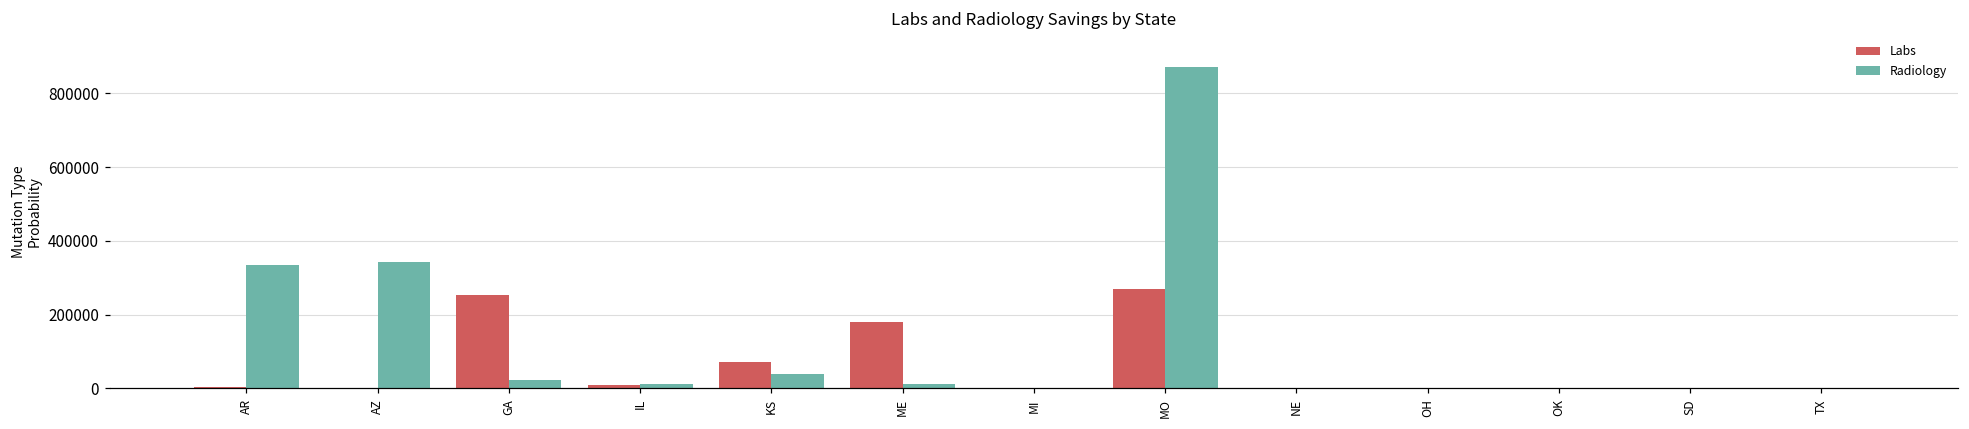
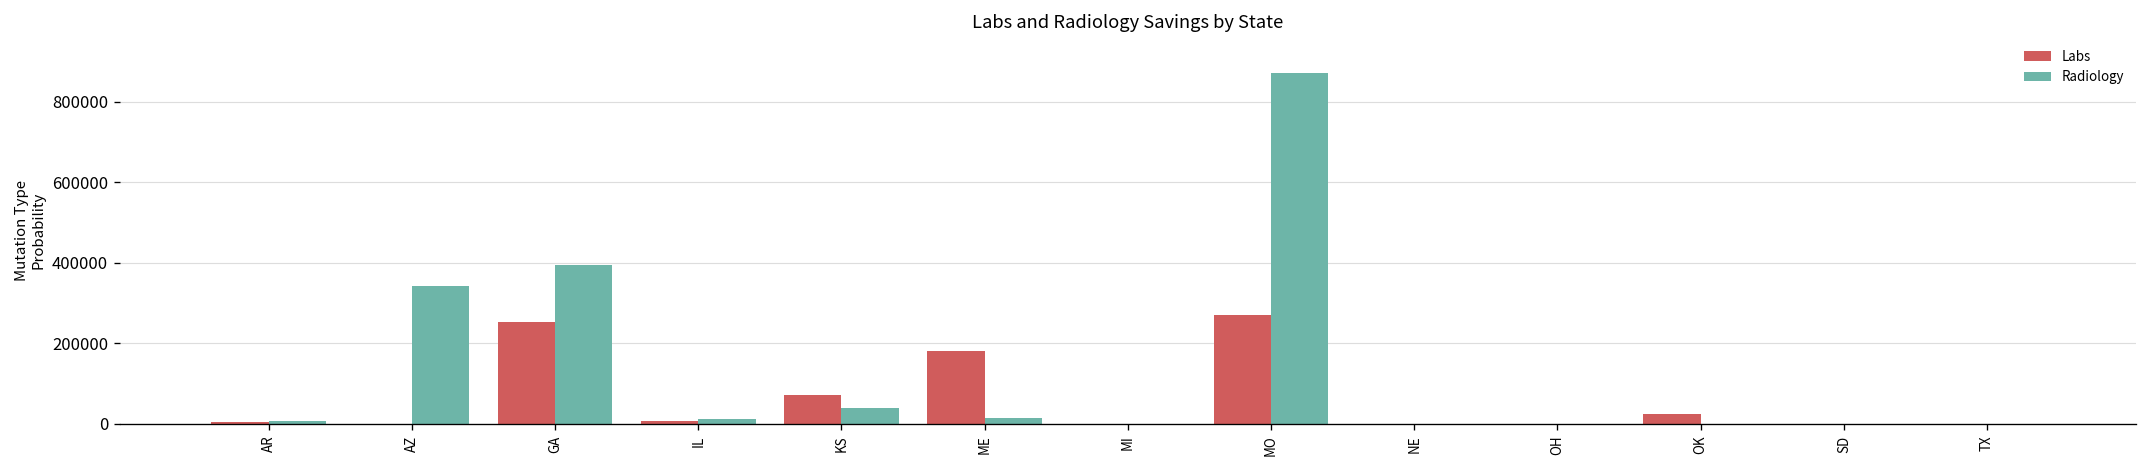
  {
    "Labs": {
      "GA": 250000,
      "IL": 10000,
      "KS": 70000,
      "ME": 180000,
      "MO": 270000,
-     "OK": 0
+     "OK": 20000
    },
    "Radiology": {
-     "AR": 340000,
+     "AR": 10000,
      "AZ": 340000,
-     "GA": 20000,
+     "GA": 390000,
      "IL": 10000,
      "KS": 40000,
      "ME": 10000,
      "MI": 0,
      "MO": 870000,
      "OH": 0,
      "OK": 0,
      "SD": 0
    }
  }
